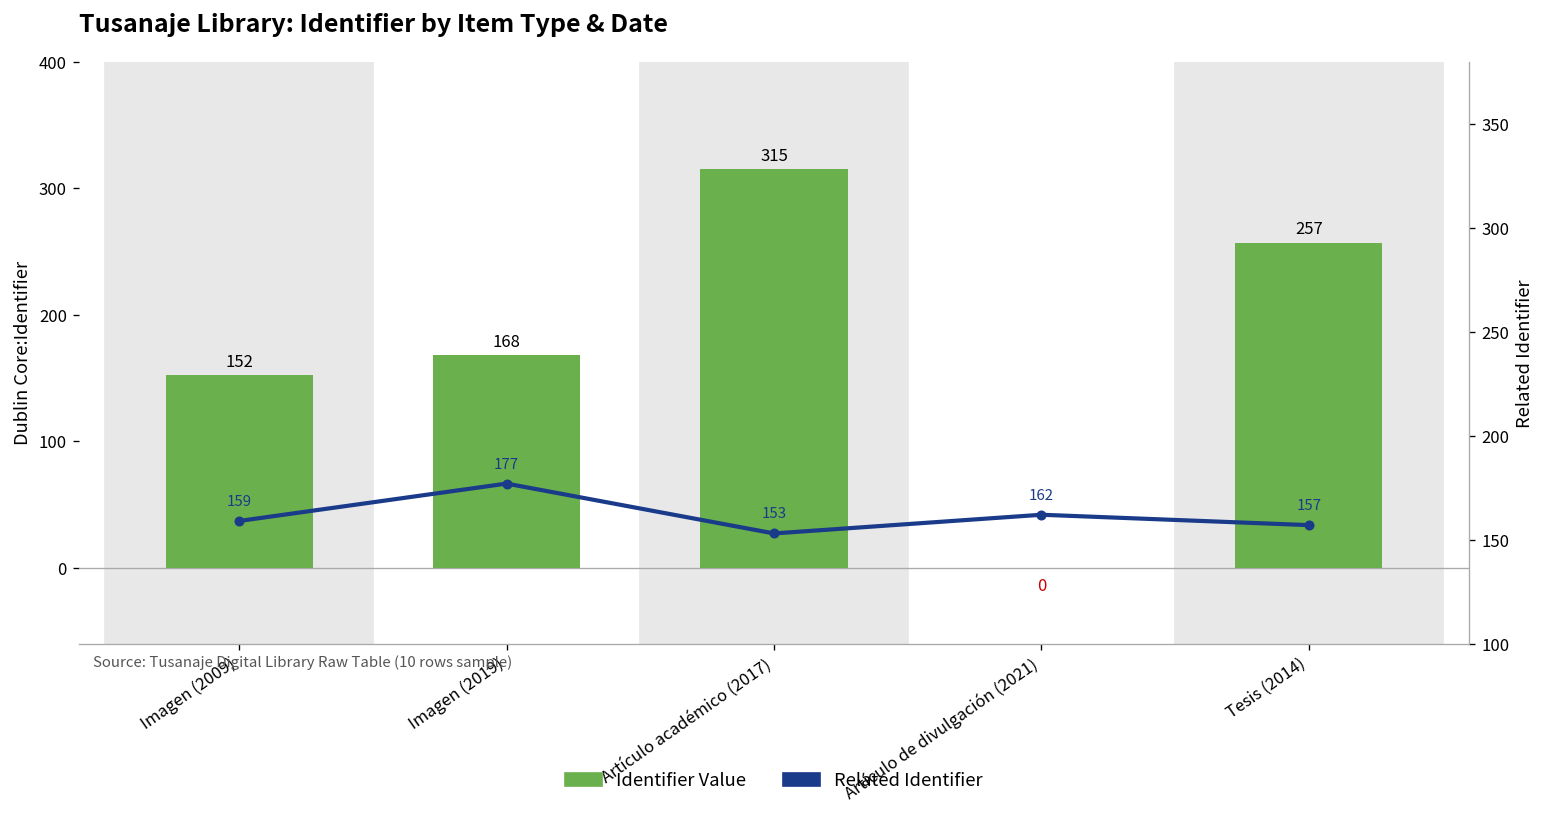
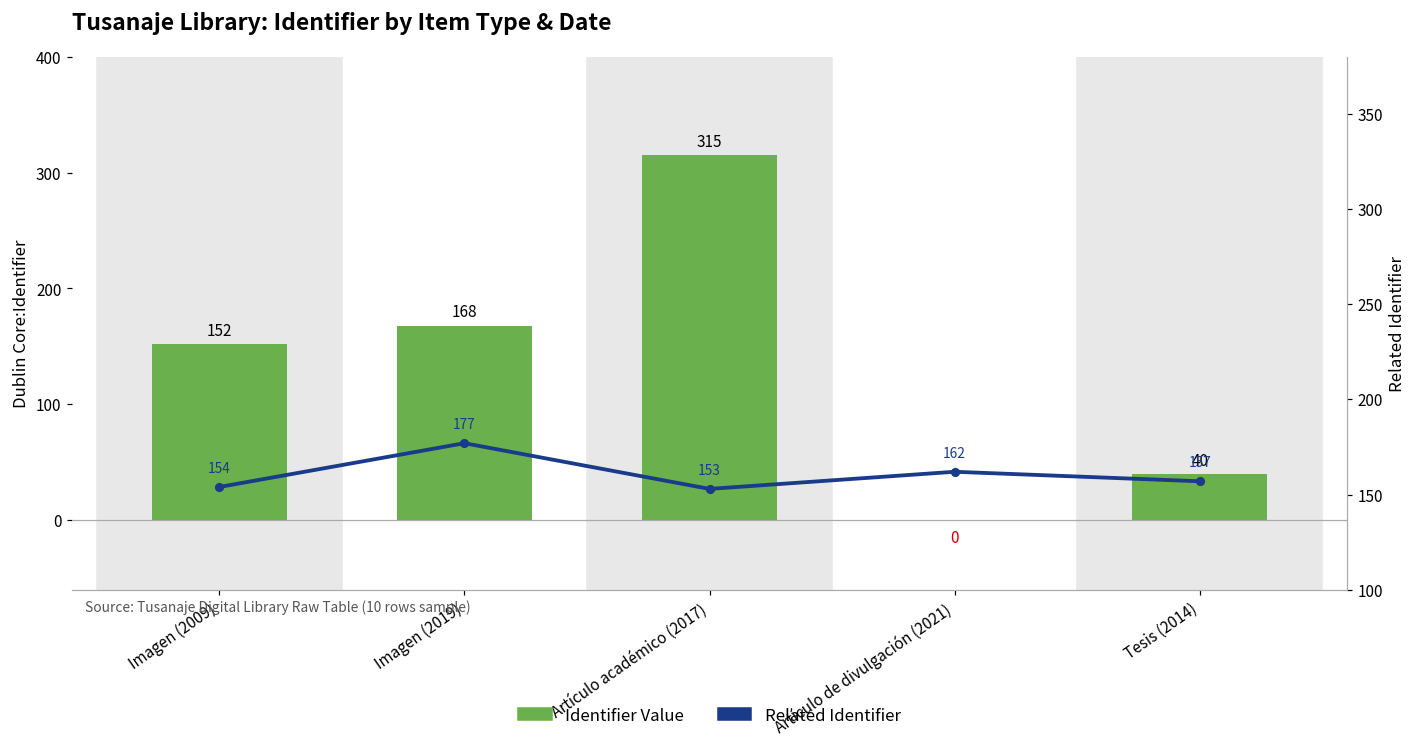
  {
    "Identifier Value": {
      "Imagen (2009)": 152,
      "Imagen (2019)": 168,
      "Artículo académico (2017)": 315,
      "Artículo de divulgación (2021)": 0,
-     "Tesis (2014)": 257
+     "Tesis (2014)": 40
    },
    "Related Identifier": {
-     "Imagen (2009)": 159,
+     "Imagen (2009)": 154,
      "Imagen (2019)": 177,
      "Artículo académico (2017)": 153,
      "Artículo de divulgación (2021)": 162
    }
  }
